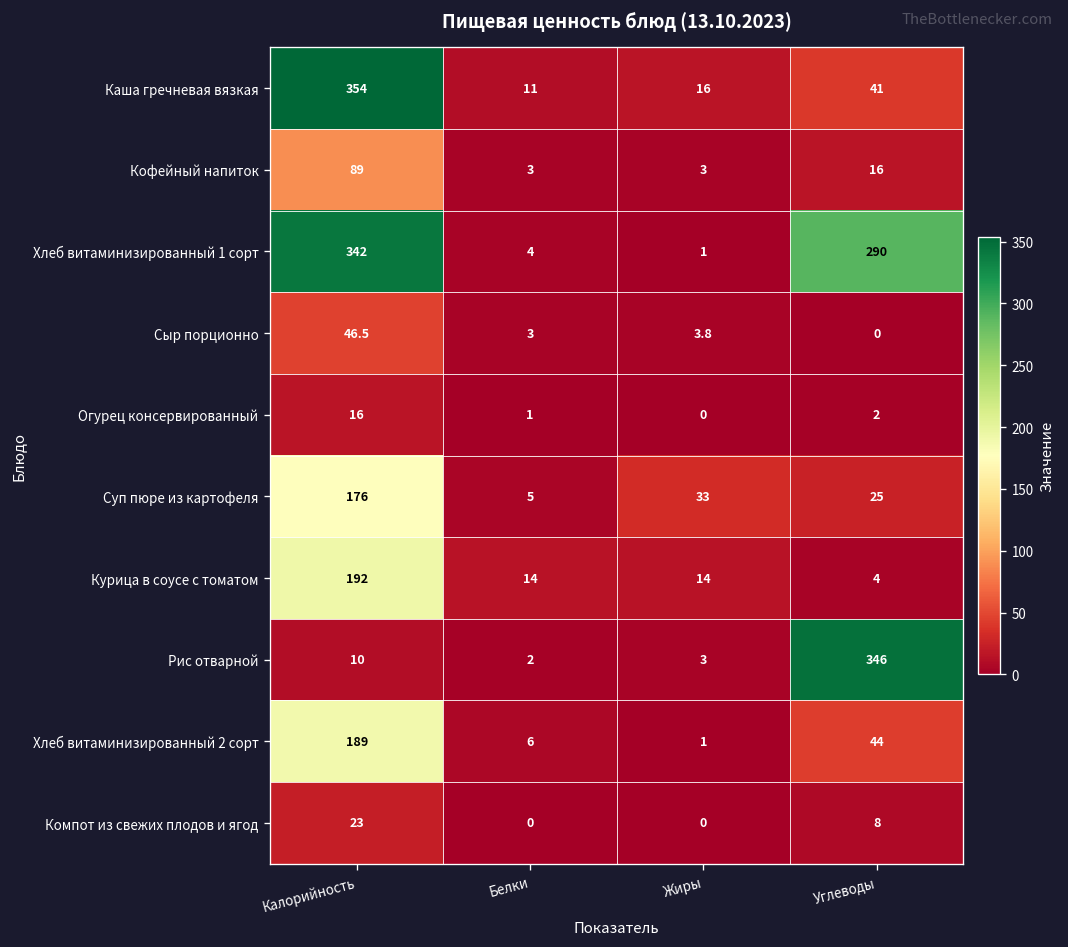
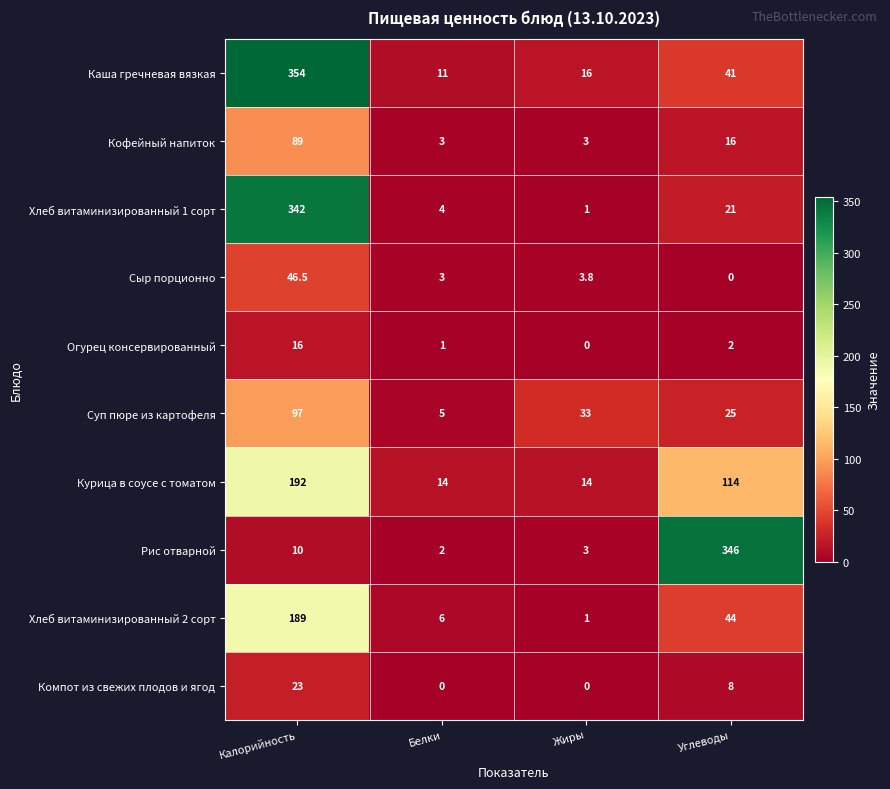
  {
    "Каша гречневая вязкая": {
      "Калорийность": 354,
      "Белки": 11,
      "Жиры": 16,
      "Углеводы": 41
    },
    "Кофейный напиток": {
      "Калорийность": 89,
      "Белки": 3,
      "Жиры": 3,
      "Углеводы": 16
    },
    "Хлеб витаминизированный 1 сорт": {
      "Калорийность": 342,
      "Белки": 4,
      "Жиры": 1,
-     "Углеводы": 290
+     "Углеводы": 21
    },
    "Сыр порционно": {
      "Калорийность": 46.5,
      "Белки": 3,
      "Жиры": 3.8,
      "Углеводы": 0
    },
    "Огурец консервированный": {
      "Калорийность": 16,
      "Белки": 1,
      "Жиры": 0,
      "Углеводы": 2
    },
    "Суп пюре из картофеля": {
-     "Калорийность": 176,
+     "Калорийность": 97,
      "Белки": 5,
      "Жиры": 33,
      "Углеводы": 25
    },
    "Курица в соусе с томатом": {
      "Калорийность": 192,
      "Белки": 14,
      "Жиры": 14,
-     "Углеводы": 4
+     "Углеводы": 114
    },
    "Рис отварной": {
      "Калорийность": 10,
      "Белки": 2,
      "Жиры": 3,
      "Углеводы": 346
    },
    "Хлеб витаминизированный 2 сорт": {
      "Калорийность": 189,
      "Белки": 6,
      "Жиры": 1,
      "Углеводы": 44
    },
    "Компот из свежих плодов и ягод": {
      "Калорийность": 23,
      "Белки": 0,
      "Жиры": 0,
      "Углеводы": 8
    }
  }
